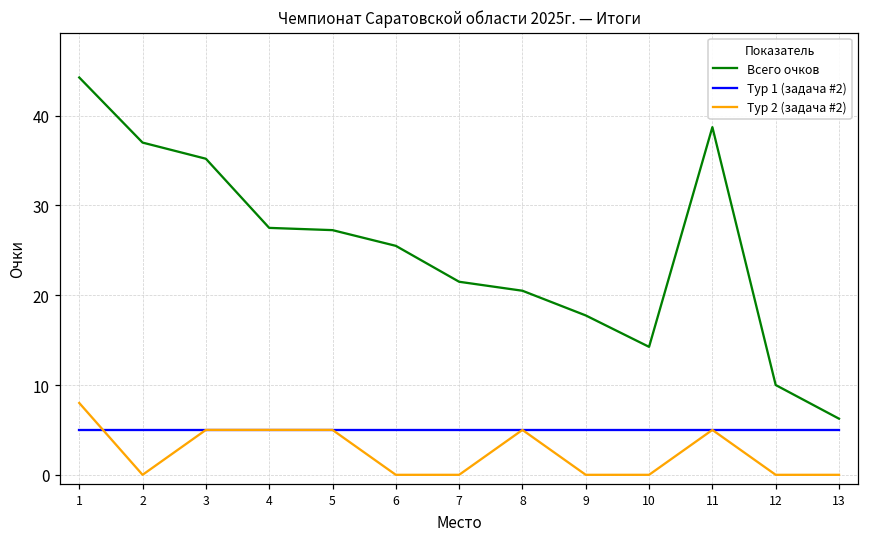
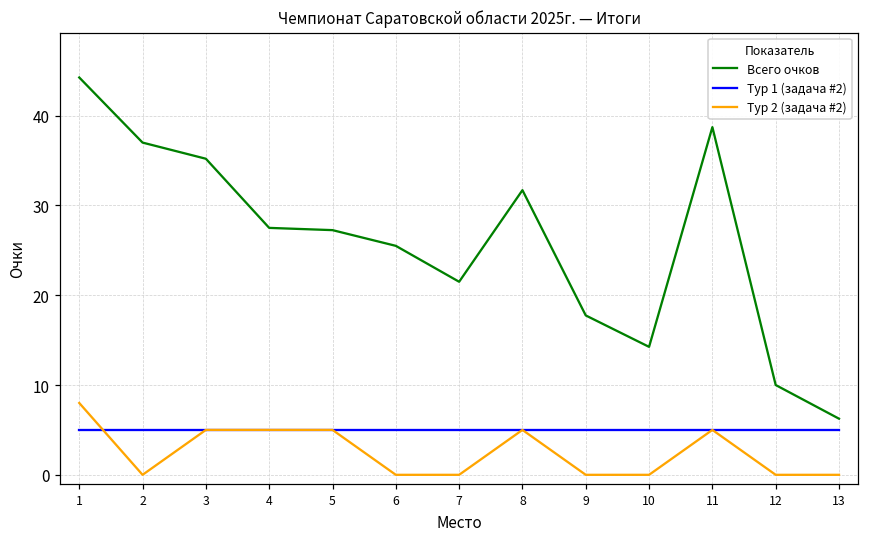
  {
    "Всего очков": {
      "1": 44,
      "2": 37,
      "3": 35,
      "4": 28,
      "5": 27,
      "6": 26,
      "7": 22,
-     "8": 21,
+     "8": 32,
      "9": 18,
      "10": 14,
      "11": 39,
      "12": 10,
      "13": 6
    },
    "Тур 1 (задача #2)": {
      "1": 5,
      "2": 5,
      "6": 5,
      "7": 5,
      "9": 5,
      "10": 5,
      "12": 5,
      "13": 5
    },
    "Тур 2 (задача #2)": {
      "1": 8,
      "2": 0,
      "6": 0,
      "7": 0,
      "9": 0,
      "10": 0,
      "12": 0,
      "13": 0
    }
  }
